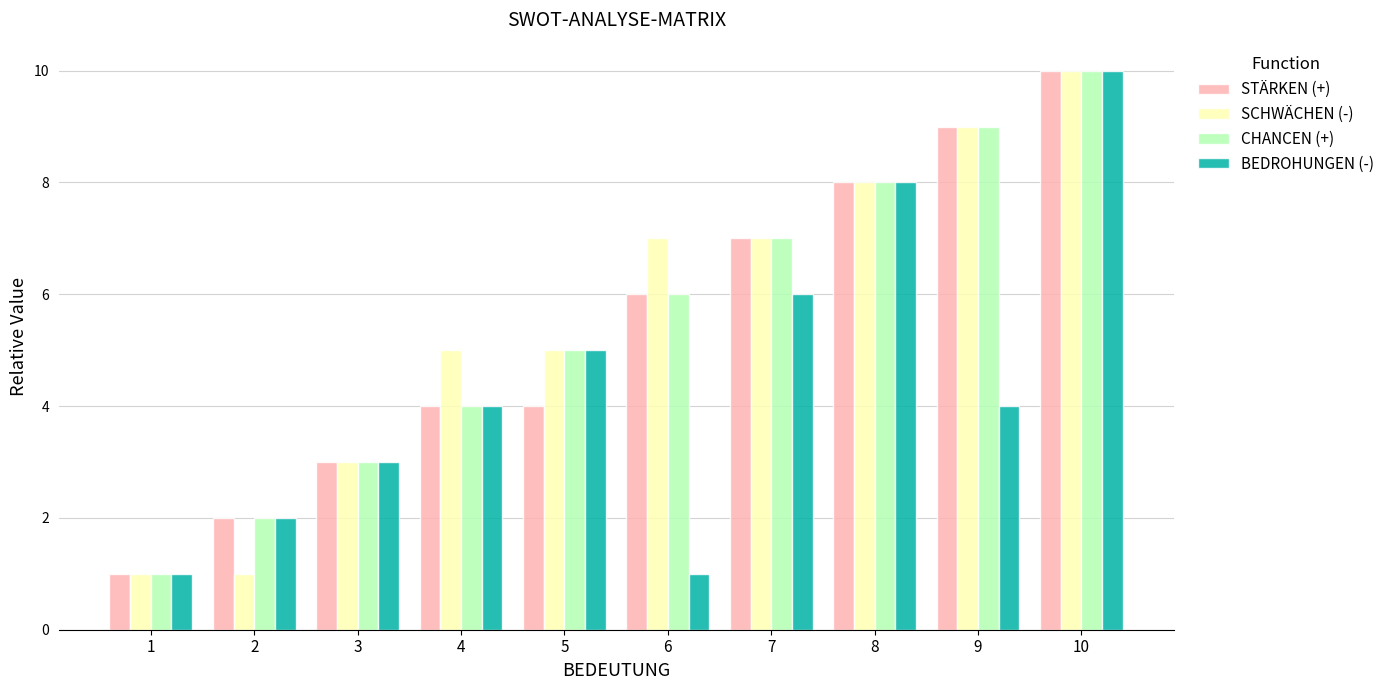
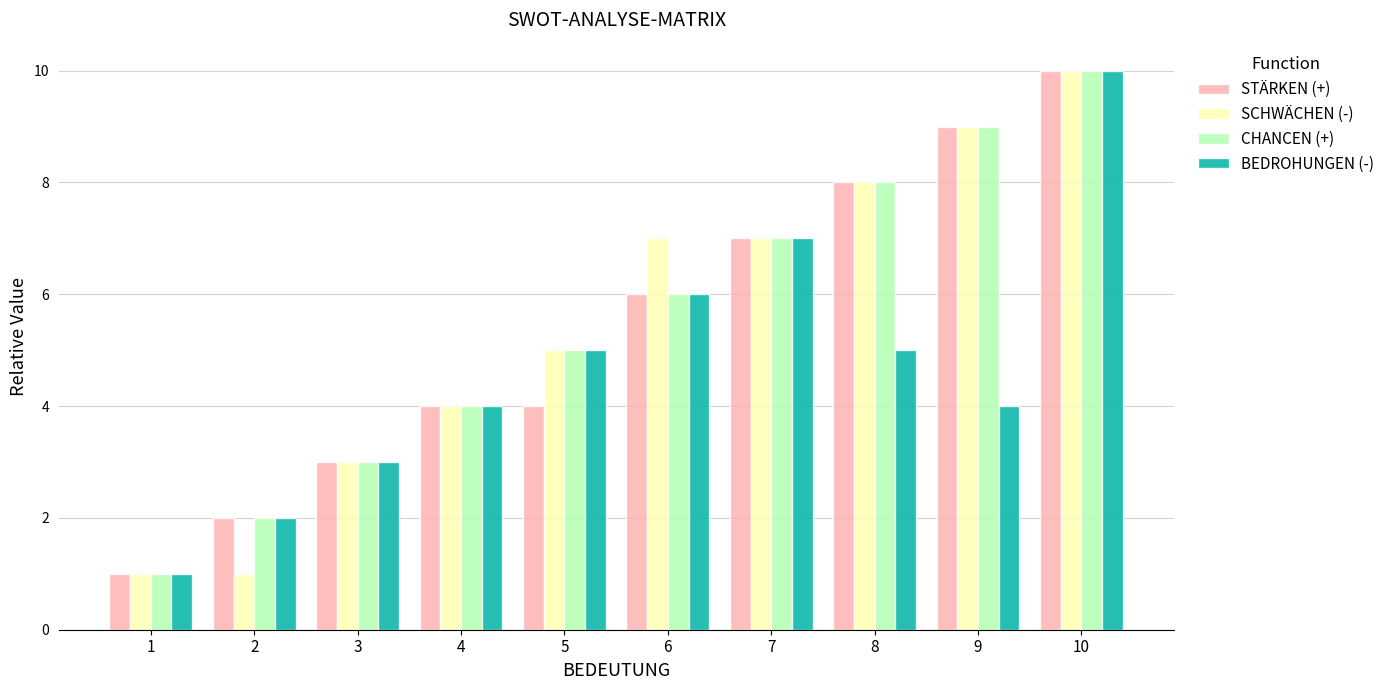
  {
    "STÄRKEN (+)": {
      "1": 1,
      "2": 2,
      "3": 3,
      "4": 4,
      "5": 4,
      "6": 6,
      "7": 7,
      "8": 8,
      "9": 9,
      "10": 10
    },
    "SCHWÄCHEN (-)": {
      "1": 1,
      "2": 1,
      "3": 3,
-     "4": 5,
+     "4": 4,
      "5": 5,
      "6": 7,
      "7": 7,
      "8": 8,
      "9": 9,
      "10": 10
    },
    "CHANCEN (+)": {
      "1": 1,
      "2": 2,
      "3": 3,
      "4": 4,
      "5": 5,
      "6": 6,
      "7": 7,
      "8": 8,
      "9": 9,
      "10": 10
    },
    "BEDROHUNGEN (-)": {
      "1": 1,
      "2": 2,
      "3": 3,
      "4": 4,
      "5": 5,
-     "6": 1,
-     "7": 6,
-     "8": 8,
+     "6": 6,
+     "7": 7,
+     "8": 5,
      "9": 4,
      "10": 10
    }
  }
